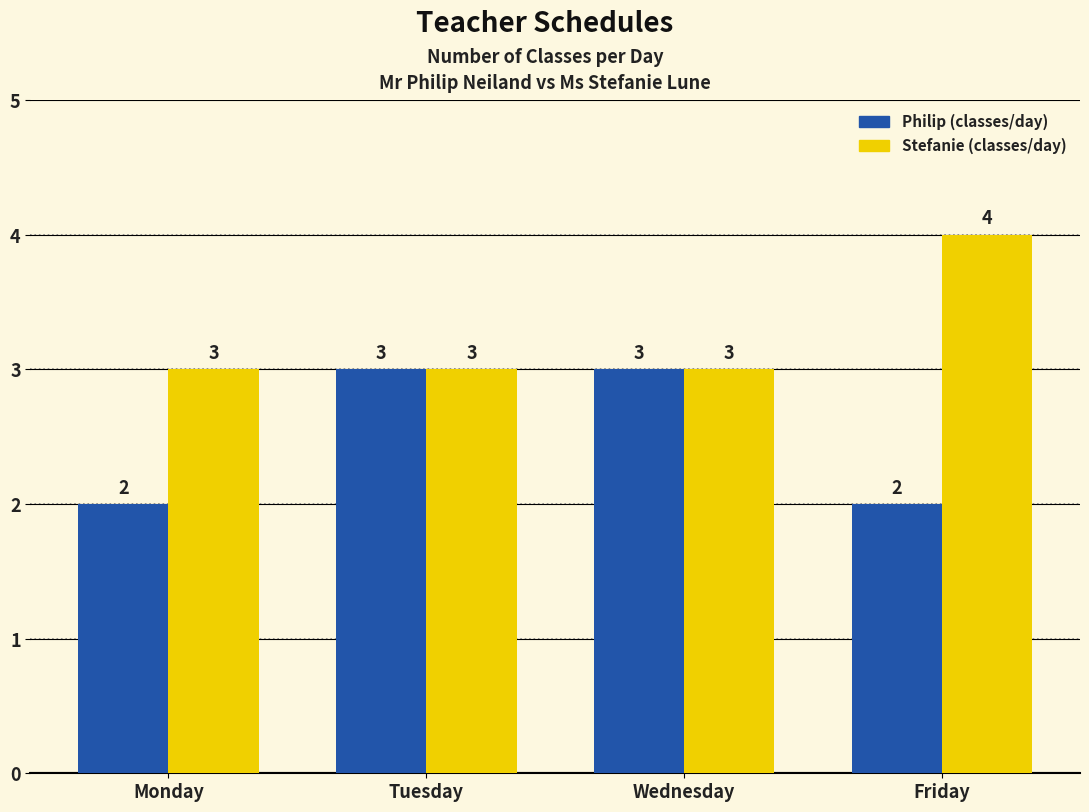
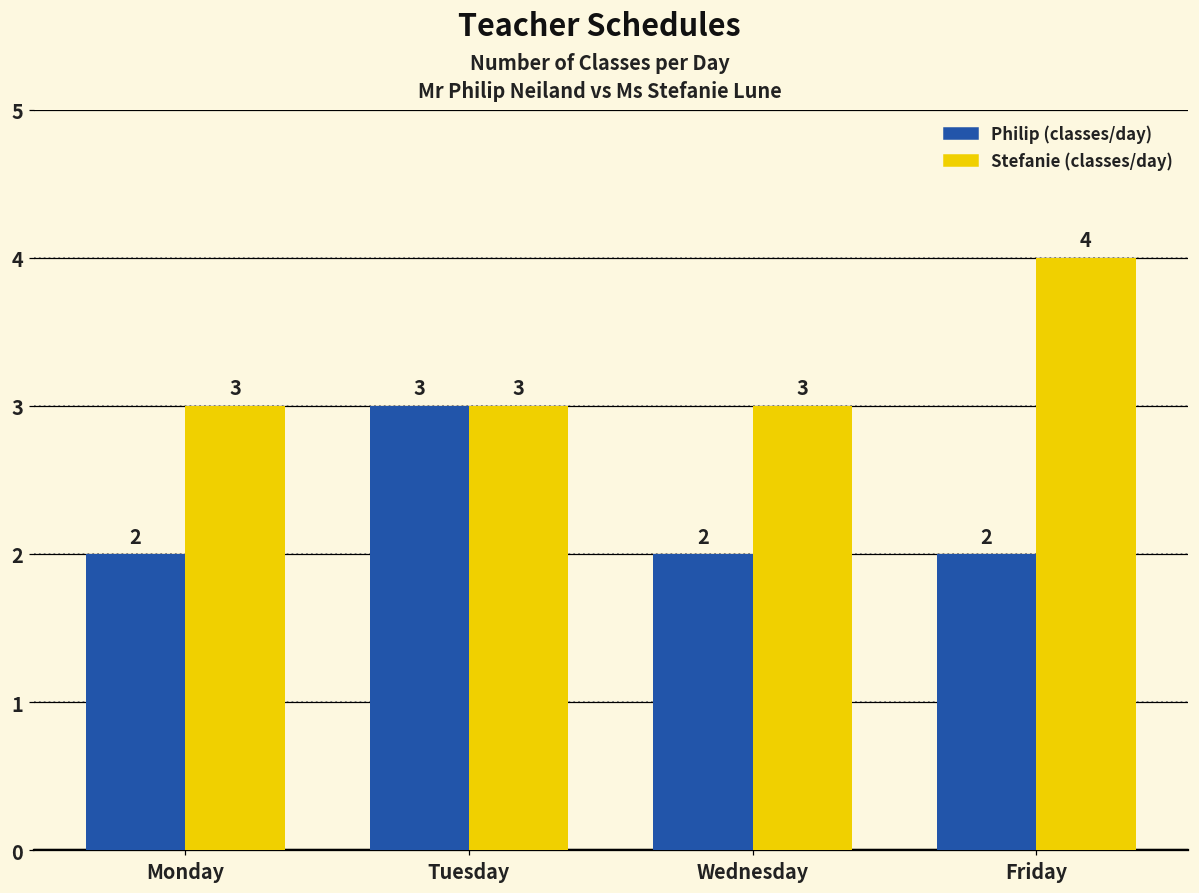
  {
    "Philip (classes/day)": {
      "Monday": 2,
      "Tuesday": 3,
-     "Wednesday": 3,
+     "Wednesday": 2,
      "Friday": 2
    },
    "Stefanie (classes/day)": {
      "Monday": 3,
      "Tuesday": 3,
      "Wednesday": 3,
      "Friday": 4
    }
  }
